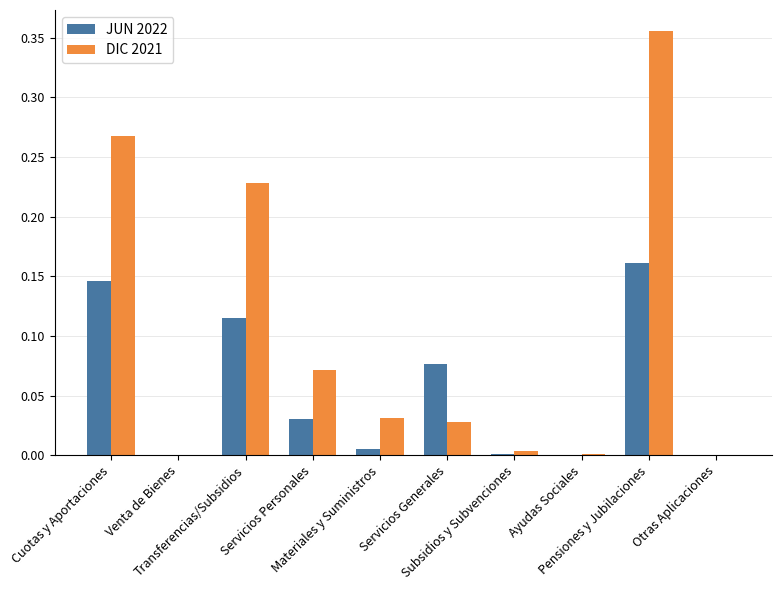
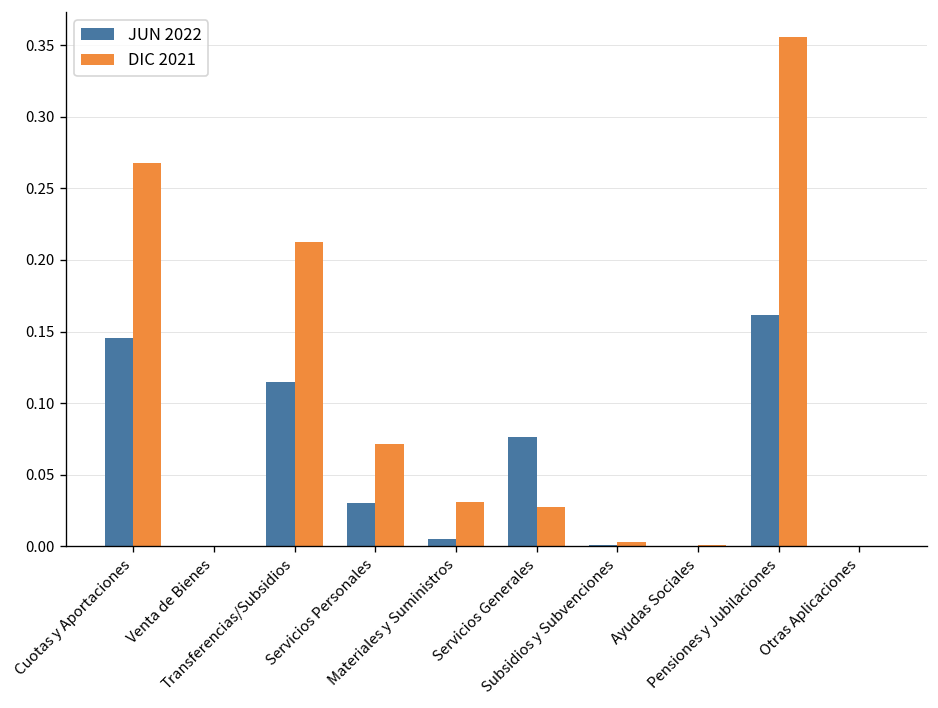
  {
    "JUN 2022": {
      "Cuotas y Aportaciones": 0.146,
      "Transferencias/Subsidios": 0.115,
      "Servicios Personales": 0.030,
      "Materiales y Suministros": 0.005,
      "Servicios Generales": 0.077,
      "Pensiones y Jubilaciones": 0.162
    },
    "DIC 2021": {
      "Cuotas y Aportaciones": 0.268,
-     "Transferencias/Subsidios": 0.228,
+     "Transferencias/Subsidios": 0.213,
      "Servicios Personales": 0.072,
      "Materiales y Suministros": 0.031,
      "Servicios Generales": 0.028,
      "Subsidios y Subvenciones": 0.003,
      "Pensiones y Jubilaciones": 0.356
    }
  }
